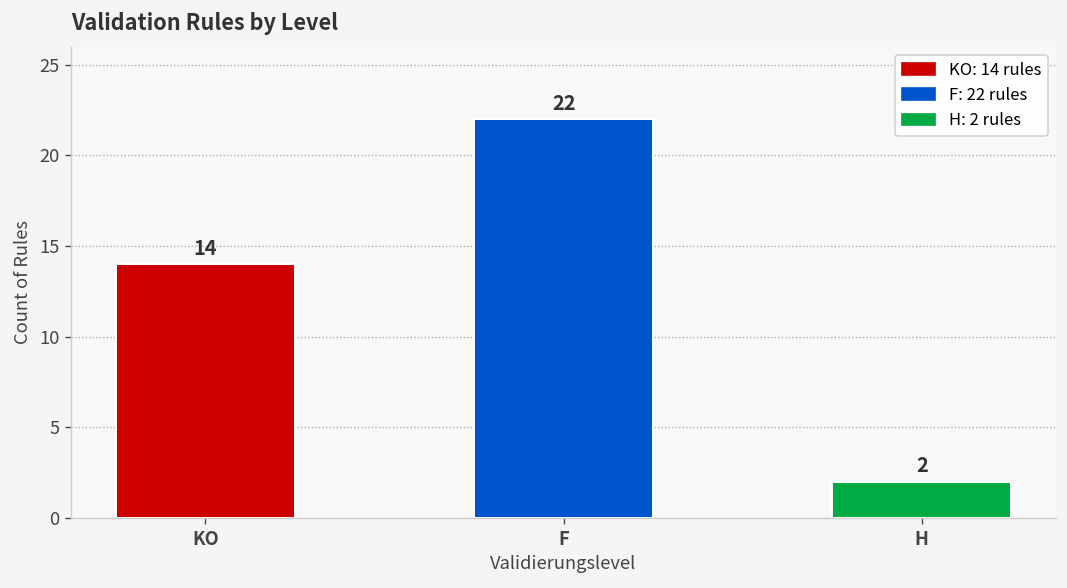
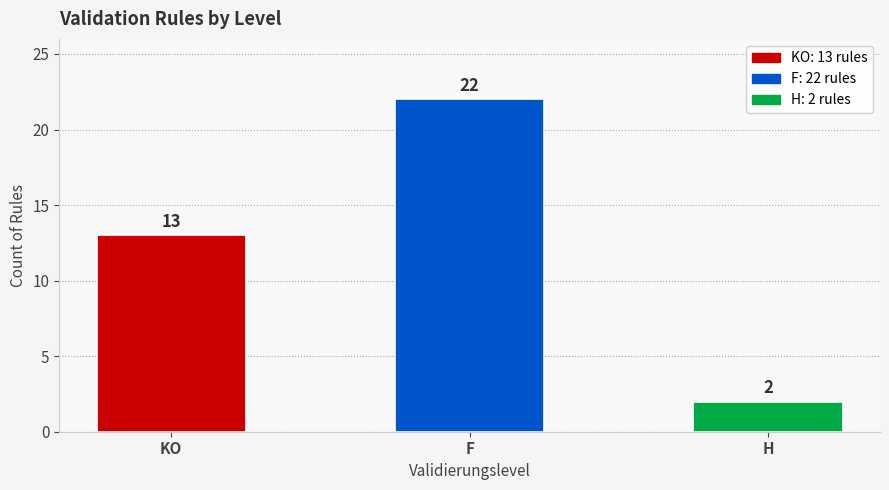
  {
-   "KO": 14,
+   "KO": 13,
    "F": 22,
    "H": 2
  }
